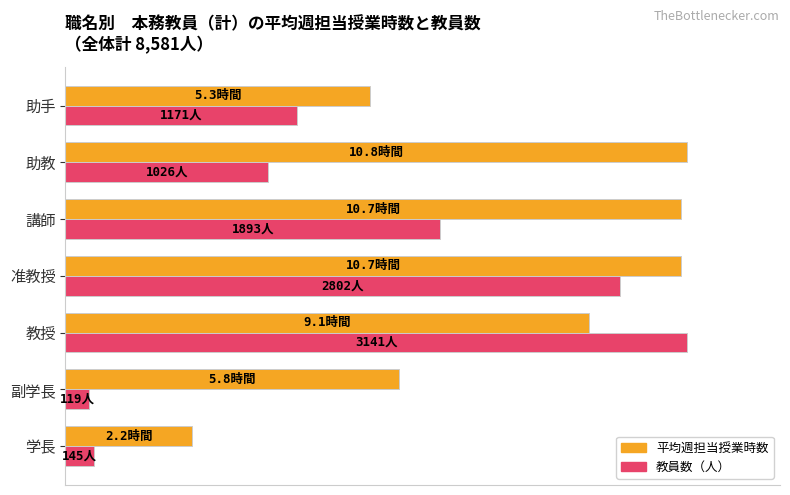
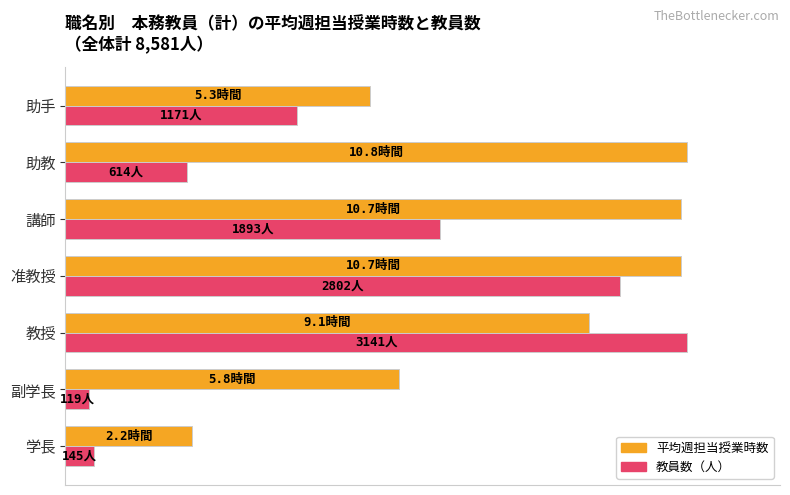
  {
    "教員数（人）": {
-     "助教": "1026人"
+     "助教": "614人"
    }
  }
